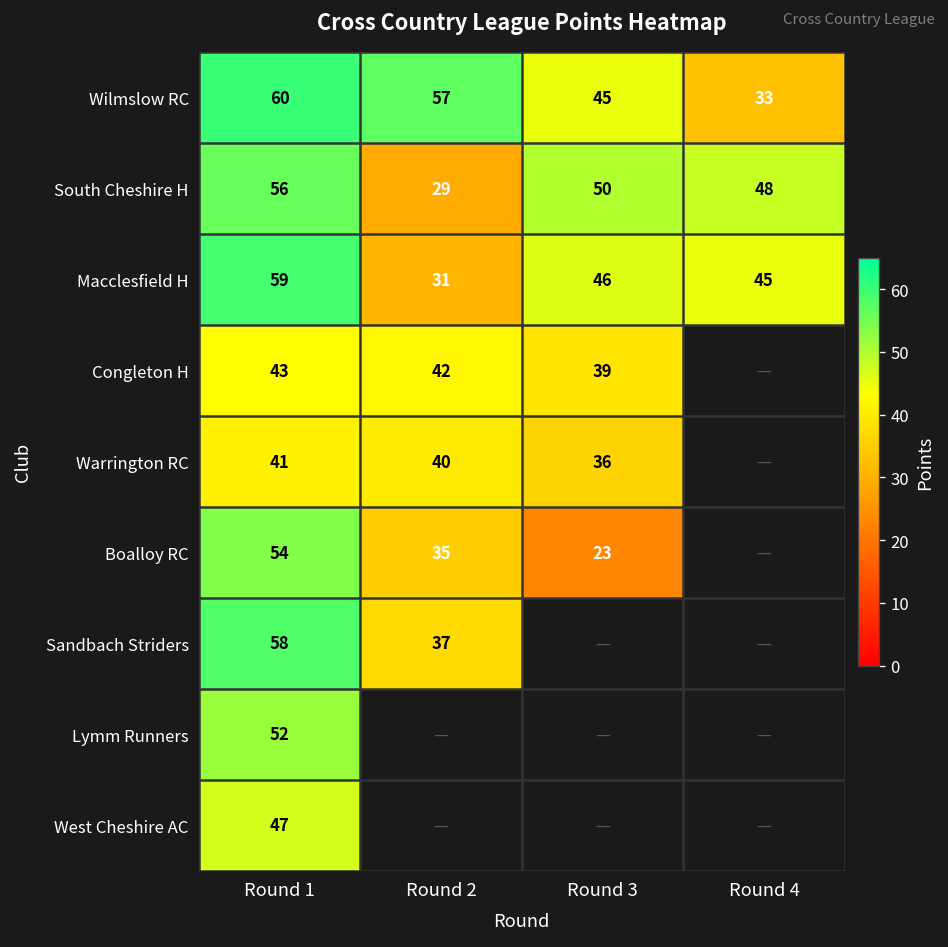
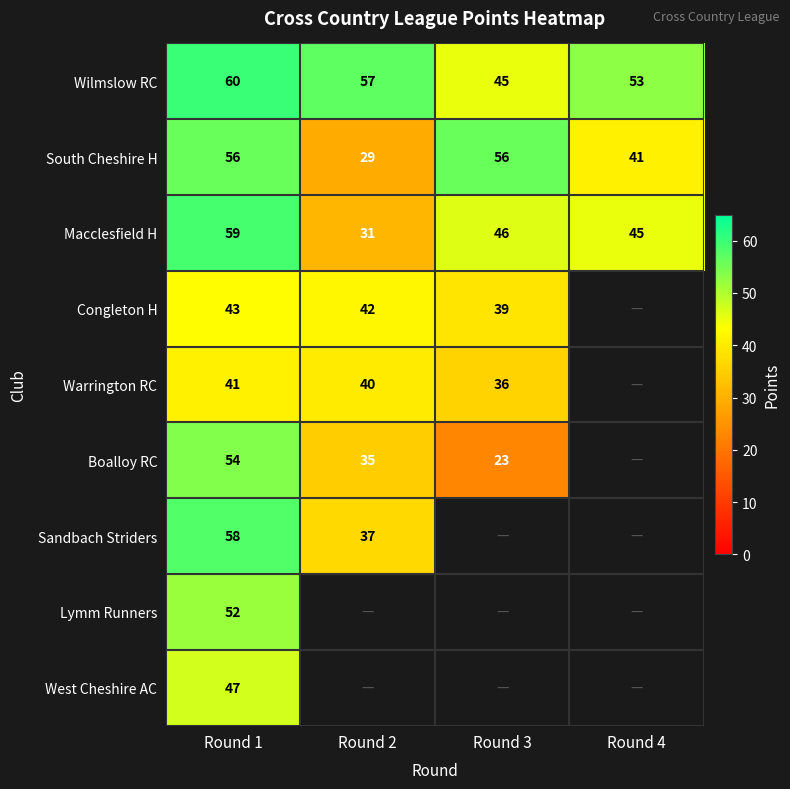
  {
    "Wilmslow RC": {
      "Round 1": 60,
      "Round 2": 57,
      "Round 3": 45,
-     "Round 4": 33
+     "Round 4": 53
    },
    "South Cheshire H": {
      "Round 1": 56,
      "Round 2": 29,
-     "Round 3": 50,
-     "Round 4": 48
+     "Round 3": 56,
+     "Round 4": 41
    },
    "Macclesfield H": {
      "Round 1": 59,
      "Round 2": 31,
      "Round 3": 46,
      "Round 4": 45
    },
    "Congleton H": {
      "Round 1": 43,
      "Round 2": 42,
      "Round 3": 39
    },
    "Warrington RC": {
      "Round 1": 41,
      "Round 2": 40,
      "Round 3": 36
    },
    "Boalloy RC": {
      "Round 1": 54,
      "Round 2": 35,
      "Round 3": 23
    },
    "Sandbach Striders": {
      "Round 1": 58,
      "Round 2": 37
    },
    "Lymm Runners": {
      "Round 1": 52
    },
    "West Cheshire AC": {
      "Round 1": 47
    }
  }
